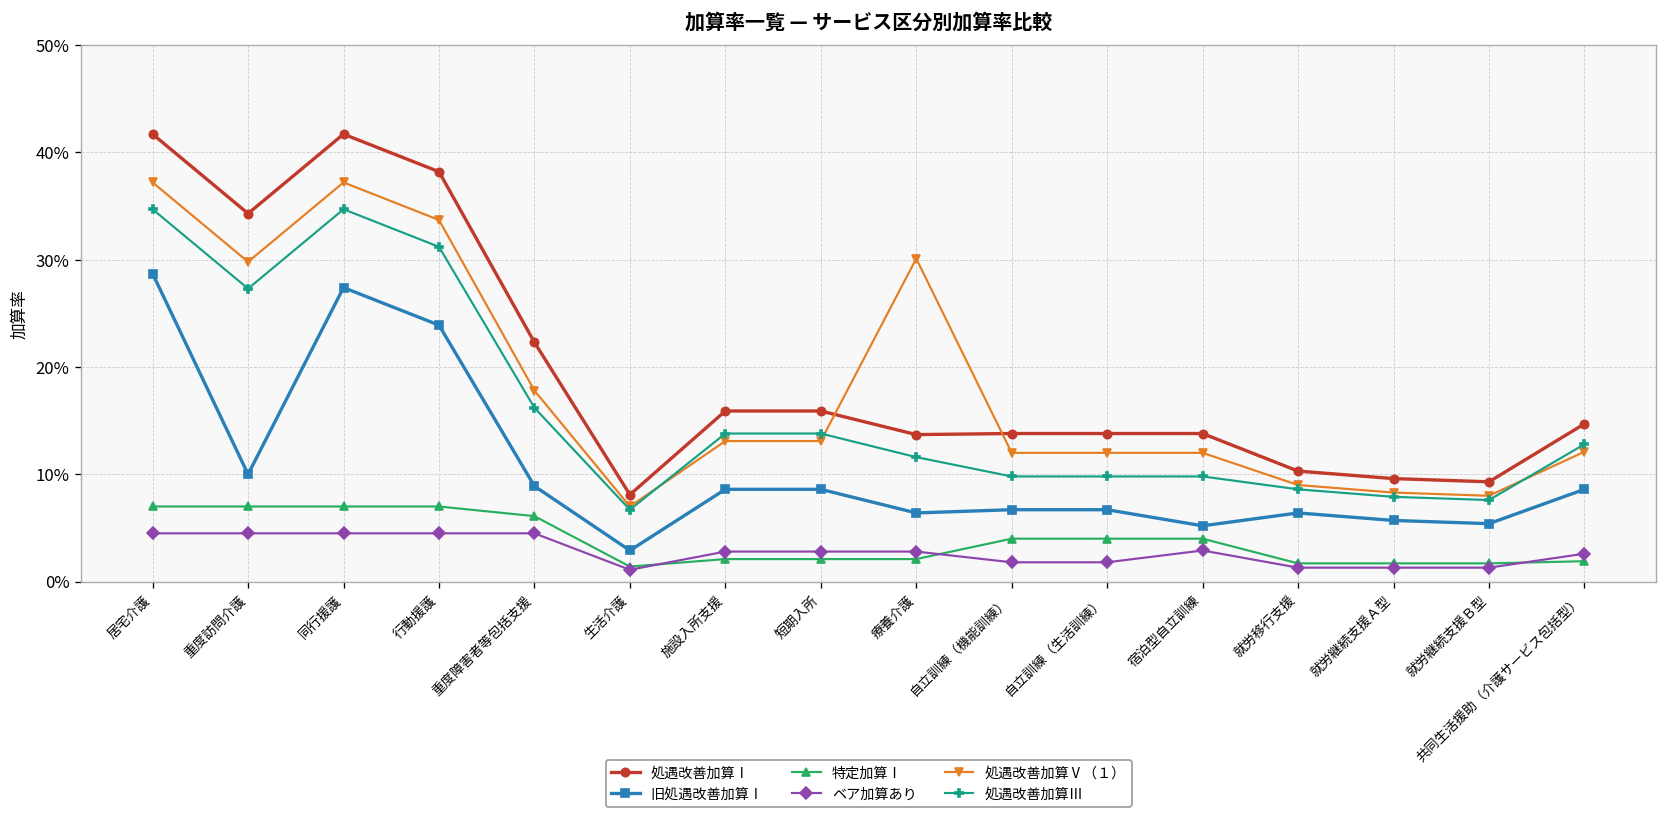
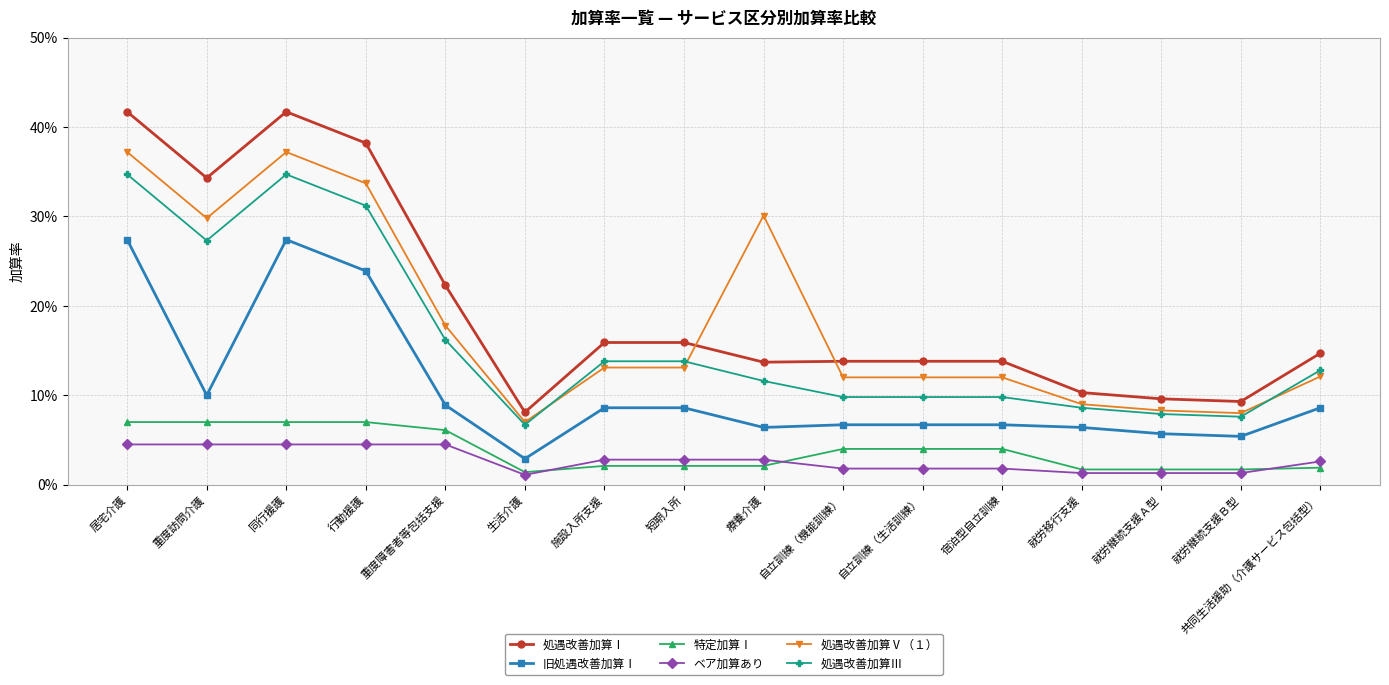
  {
    "処遇改善加算Ⅰ": {
      "居宅介護": "42%",
      "重度訪問介護": "34%",
      "同行援護": "42%",
      "行動援護": "38%",
      "重度障害者等包括支援": "22%",
      "生活介護": "8%",
      "施設入所支援": "16%",
      "短期入所": "16%",
      "療養介護": "14%",
      "自立訓練（機能訓練）": "14%",
      "自立訓練（生活訓練）": "14%",
      "宿泊型自立訓練": "14%",
      "就労移行支援": "10%",
      "就労継続支援Ａ型": "10%",
      "就労継続支援Ｂ型": "9%",
      "共同生活援助（介護サービス包括型）": "15%"
    },
    "旧処遇改善加算Ⅰ": {
-     "居宅介護": "29%",
+     "居宅介護": "27%",
      "重度訪問介護": "10%",
      "同行援護": "27%",
      "行動援護": "24%",
      "重度障害者等包括支援": "9%",
      "生活介護": "3%",
      "施設入所支援": "9%",
      "短期入所": "9%",
      "療養介護": "6%",
      "自立訓練（機能訓練）": "7%",
      "自立訓練（生活訓練）": "7%",
-     "宿泊型自立訓練": "5%",
+     "宿泊型自立訓練": "7%",
      "就労移行支援": "6%",
      "就労継続支援Ａ型": "6%",
      "就労継続支援Ｂ型": "5%",
      "共同生活援助（介護サービス包括型）": "9%"
    },
    "ベア加算あり": {
      "居宅介護": "5%",
      "重度訪問介護": "5%",
      "同行援護": "5%",
      "行動援護": "5%",
      "重度障害者等包括支援": "5%",
      "生活介護": "1%",
      "施設入所支援": "3%",
      "短期入所": "3%",
      "療養介護": "3%",
      "自立訓練（機能訓練）": "2%",
      "自立訓練（生活訓練）": "2%",
-     "宿泊型自立訓練": "3%",
+     "宿泊型自立訓練": "2%",
      "就労移行支援": "1%",
      "就労継続支援Ａ型": "1%",
      "就労継続支援Ｂ型": "1%",
      "共同生活援助（介護サービス包括型）": "3%"
    },
    "処遇改善加算Ⅴ（１）": {
      "居宅介護": "37%",
      "重度訪問介護": "30%",
      "同行援護": "37%",
      "行動援護": "34%",
      "重度障害者等包括支援": "18%",
      "生活介護": "7%",
      "施設入所支援": "13%",
      "短期入所": "13%",
      "療養介護": "30%",
      "自立訓練（機能訓練）": "12%",
      "自立訓練（生活訓練）": "12%",
      "宿泊型自立訓練": "12%",
      "就労移行支援": "9%",
      "就労継続支援Ａ型": "8%",
      "就労継続支援Ｂ型": "8%",
      "共同生活援助（介護サービス包括型）": "12%"
    }
  }
